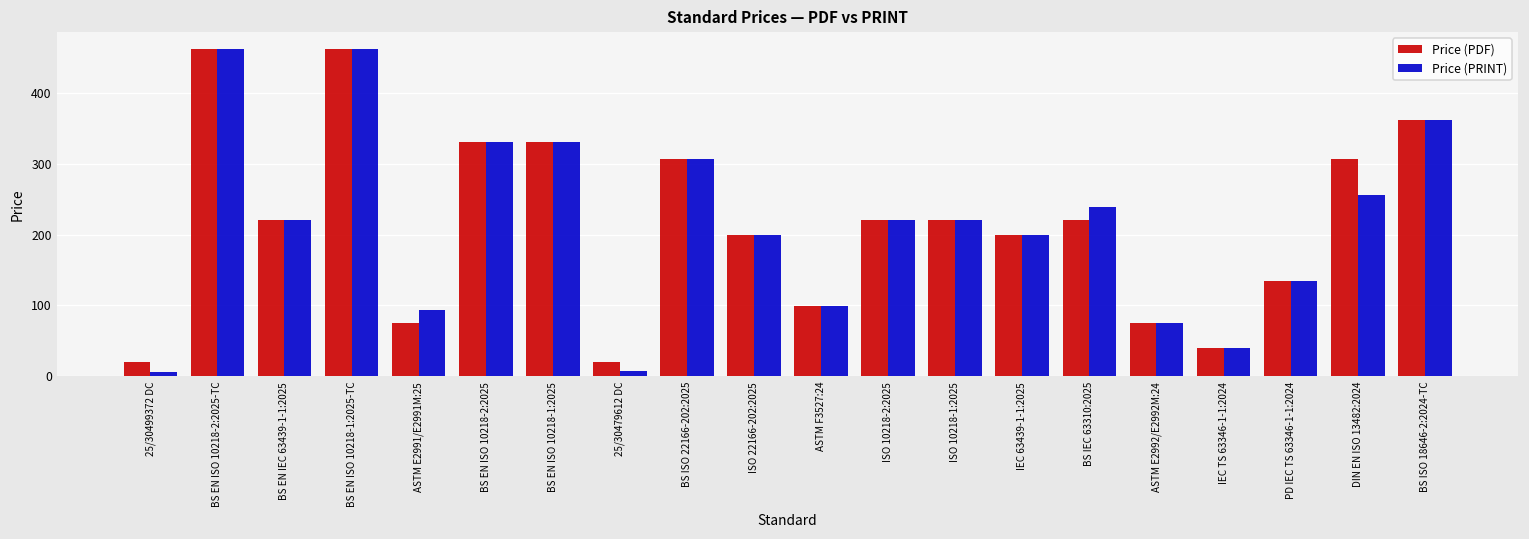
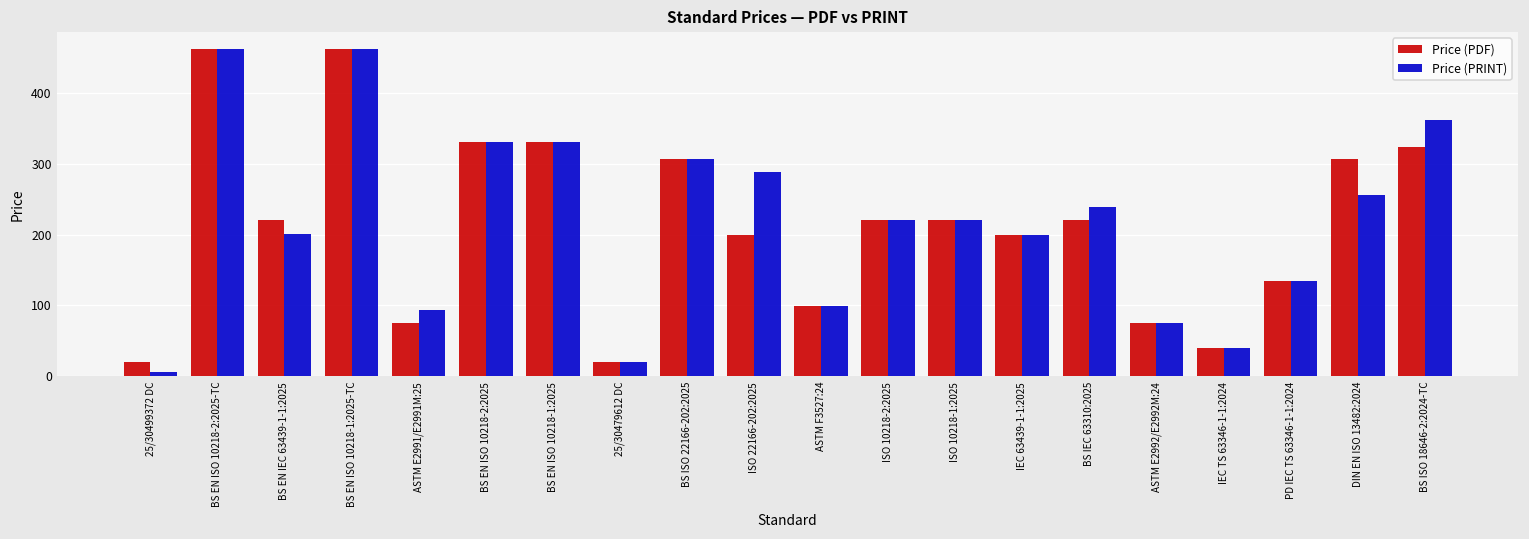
  {
    "Price (PDF)": {
      "25/30499372 DC": 20,
      "BS EN ISO 10218-2:2025-TC": 460,
      "BS EN IEC 63439-1-1:2025": 220,
      "BS EN ISO 10218-1:2025-TC": 460,
      "ASTM E2991/E2991M:25": 80,
      "BS EN ISO 10218-2:2025": 330,
      "BS EN ISO 10218-1:2025": 330,
      "25/30479612 DC": 20,
      "BS ISO 22166-202:2025": 310,
      "ISO 22166-202:2025": 200,
      "ASTM F3527:24": 100,
      "ISO 10218-2:2025": 220,
      "ISO 10218-1:2025": 220,
      "IEC 63439-1-1:2025": 200,
      "BS IEC 63310:2025": 220,
      "ASTM E2992/E2992M:24": 80,
      "IEC TS 63346-1-1:2024": 40,
      "PD IEC TS 63346-1-1:2024": 130,
      "DIN EN ISO 13482:2024": 310,
-     "BS ISO 18646-2:2024-TC": 360
+     "BS ISO 18646-2:2024-TC": 320
    },
    "Price (PRINT)": {
      "25/30499372 DC": 10,
      "BS EN ISO 10218-2:2025-TC": 460,
-     "BS EN IEC 63439-1-1:2025": 220,
+     "BS EN IEC 63439-1-1:2025": 200,
      "BS EN ISO 10218-1:2025-TC": 460,
      "ASTM E2991/E2991M:25": 90,
      "BS EN ISO 10218-2:2025": 330,
      "BS EN ISO 10218-1:2025": 330,
-     "25/30479612 DC": 10,
+     "25/30479612 DC": 20,
      "BS ISO 22166-202:2025": 310,
-     "ISO 22166-202:2025": 200,
+     "ISO 22166-202:2025": 290,
      "ASTM F3527:24": 100,
      "ISO 10218-2:2025": 220,
      "ISO 10218-1:2025": 220,
      "IEC 63439-1-1:2025": 200,
      "BS IEC 63310:2025": 240,
      "ASTM E2992/E2992M:24": 80,
      "IEC TS 63346-1-1:2024": 40,
      "PD IEC TS 63346-1-1:2024": 130,
      "DIN EN ISO 13482:2024": 260,
      "BS ISO 18646-2:2024-TC": 360
    }
  }
